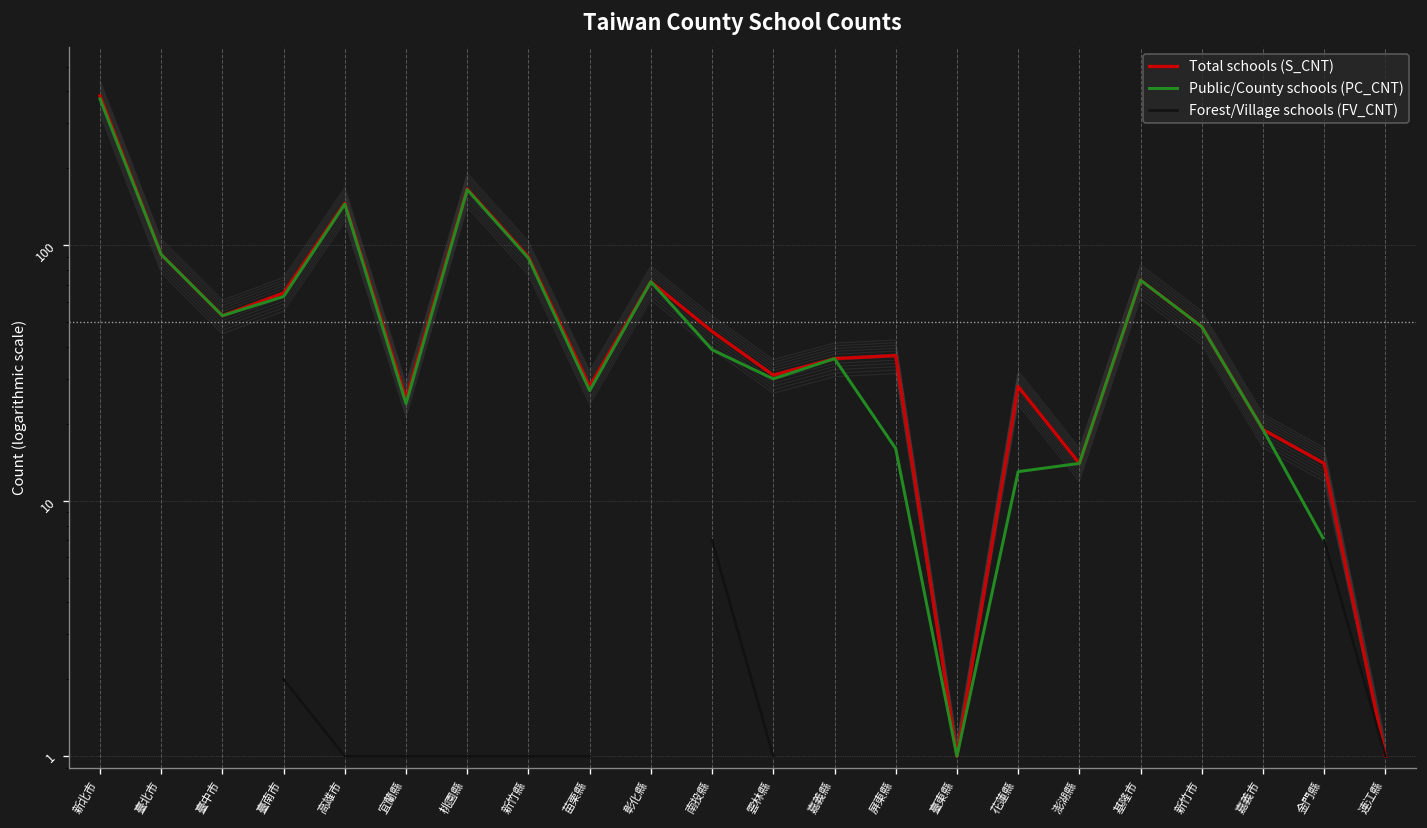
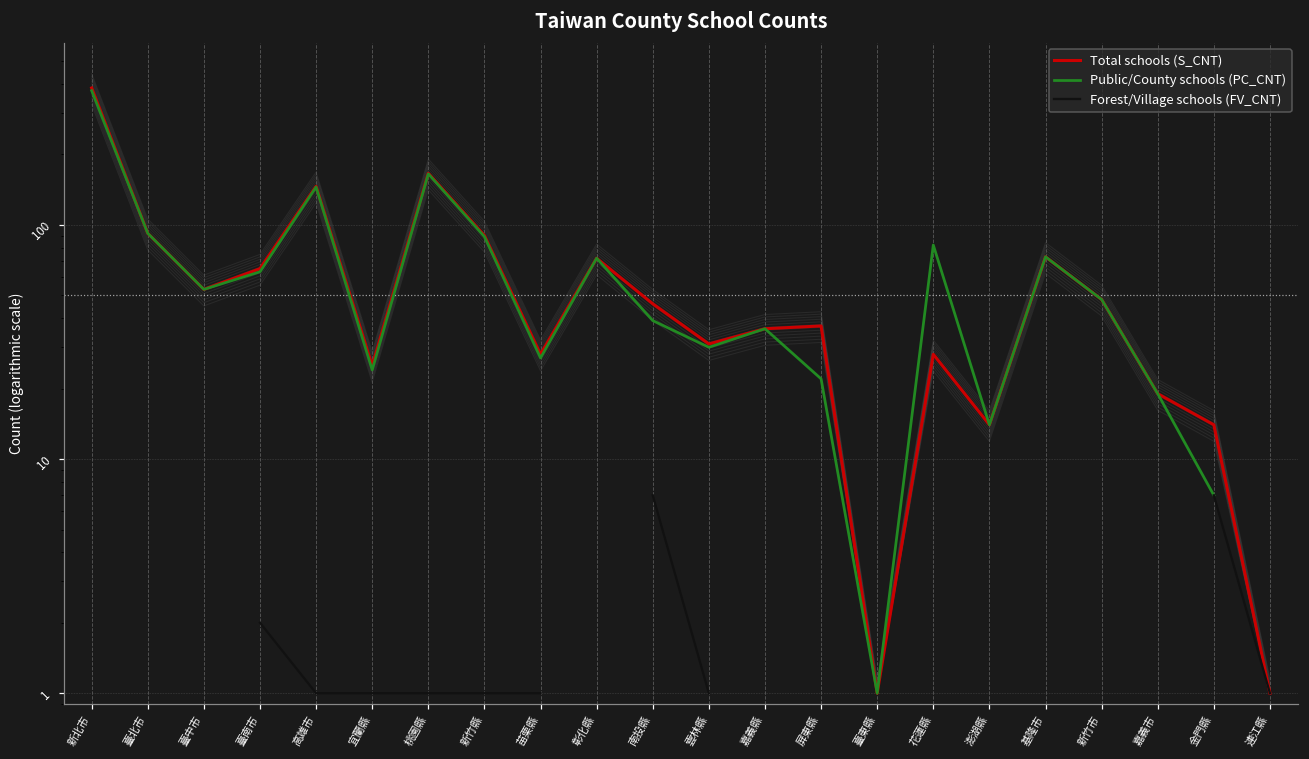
  {
    "Public/County schools (PC_CNT)": {
-     "屏東縣": 16,
-     "花蓮縣": 13
+     "屏東縣": 22,
+     "花蓮縣": 82
    },
    "Forest/Village schools (FV_CNT)": {
      "新北市": 10,
      "臺南市": 2,
      "高雄市": 1,
      "宜蘭縣": 1,
      "桃園縣": 1,
      "新竹縣": 1,
      "苗栗縣": 1,
      "南投縣": 7,
      "雲林縣": 1,
      "屏東縣": 15,
      "花蓮縣": 15
    }
  }
